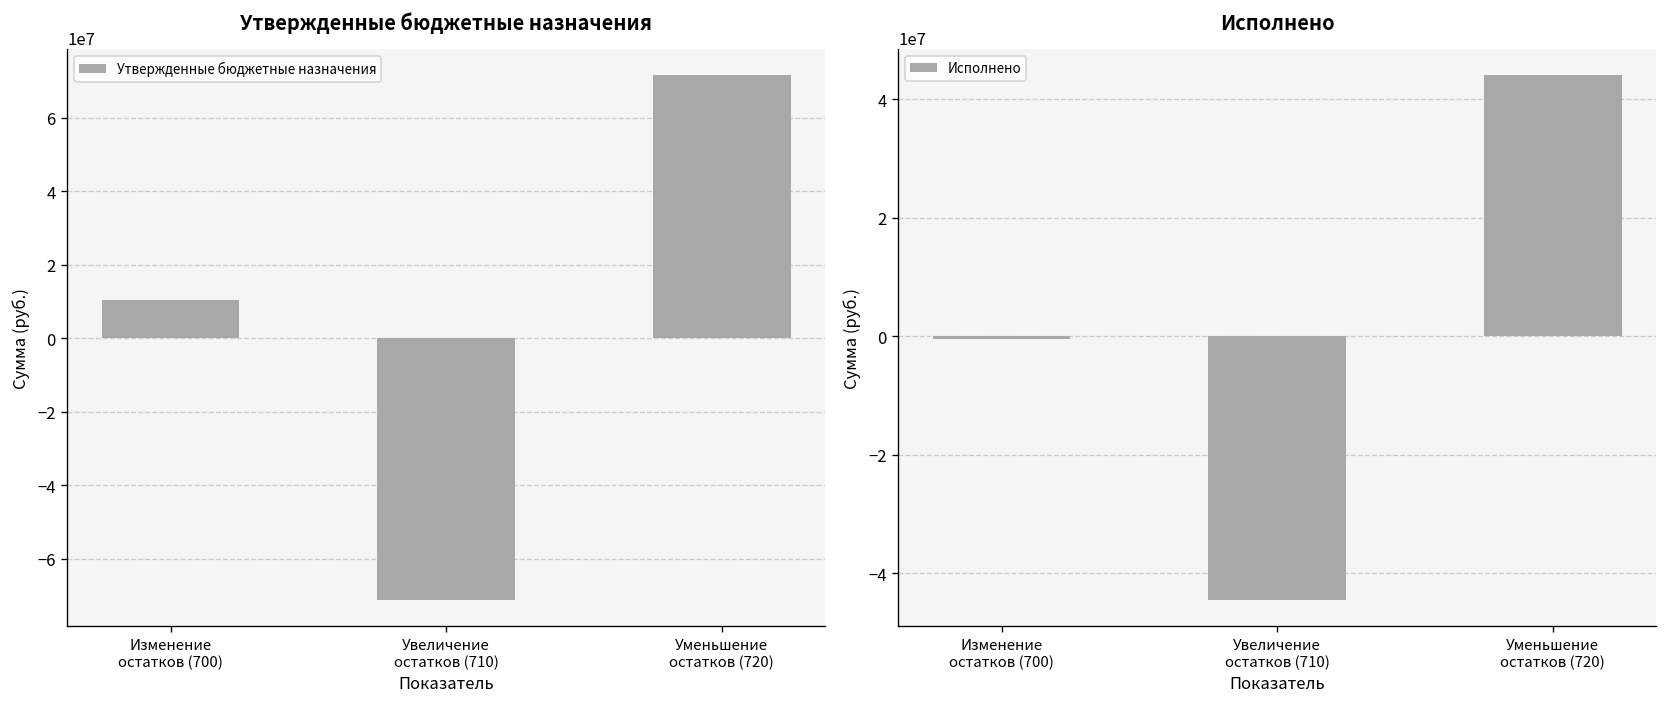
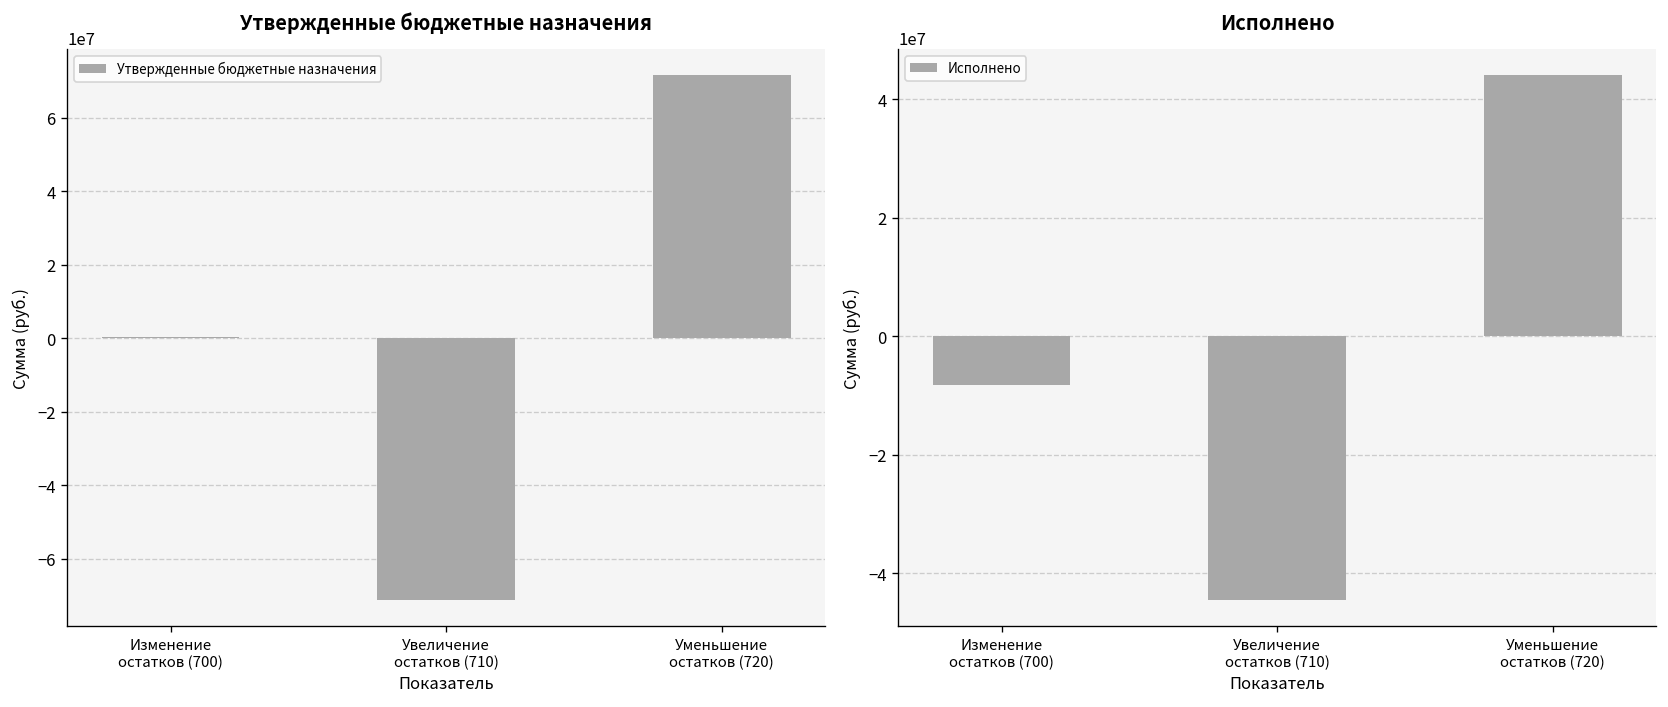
  {
    "Утвержденные бюджетные назначения": {
-     "Изменение остатков (700)": 10000000,
+     "Изменение остатков (700)": 0,
      "Увеличение остатков (710)": -71000000,
      "Уменьшение остатков (720)": 72000000
    },
    "Исполнено": {
-     "Изменение остатков (700)": 0,
+     "Изменение остатков (700)": -8000000,
      "Увеличение остатков (710)": -44000000,
      "Уменьшение остатков (720)": 44000000
    }
  }
